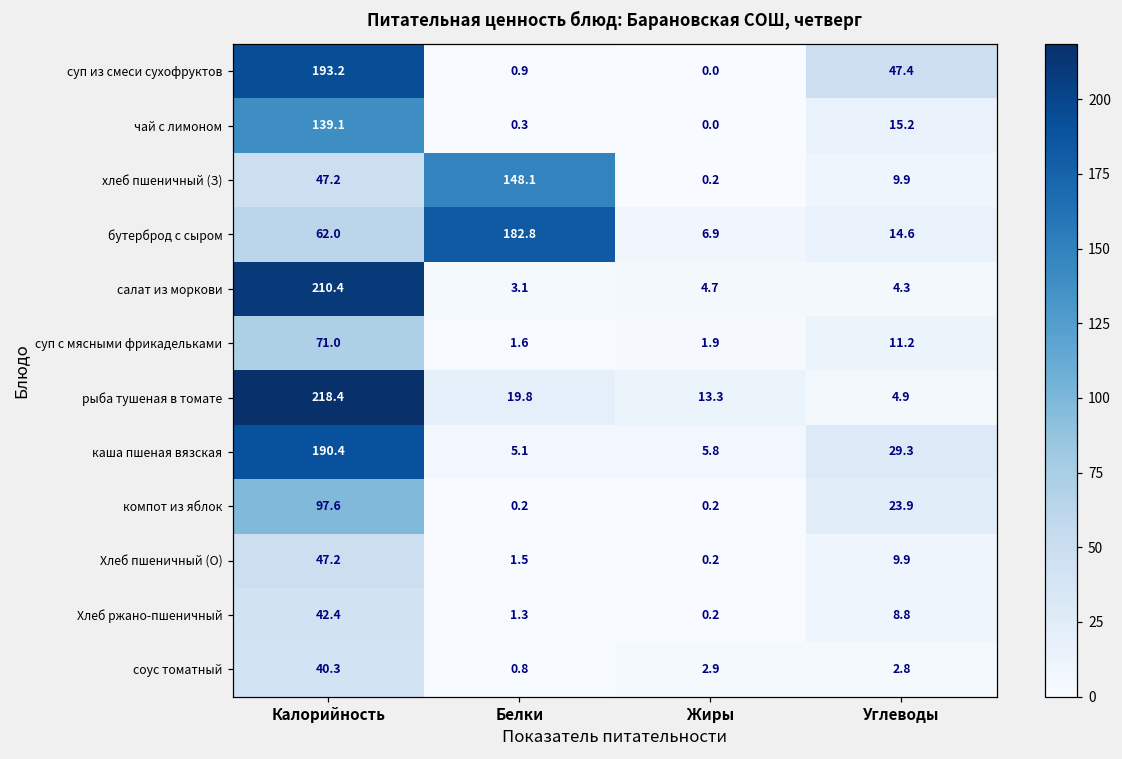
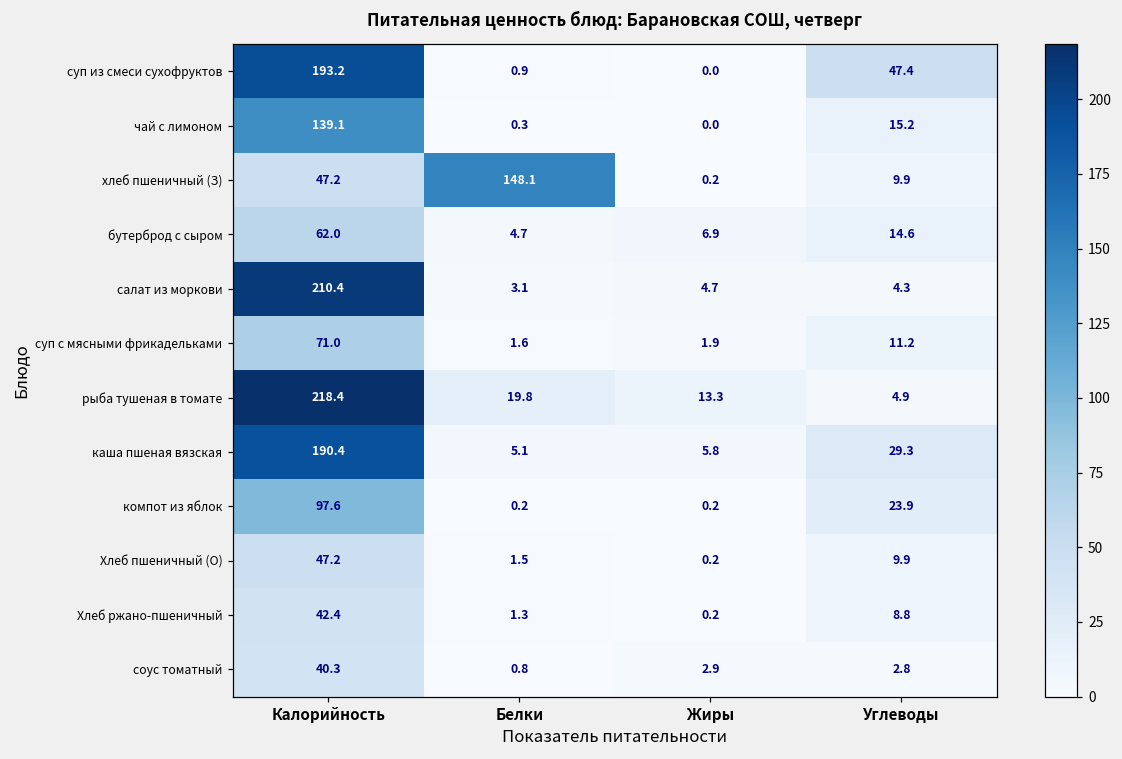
  {
    "суп из смеси сухофруктов": {
      "Калорийность": 193.2,
      "Белки": 0.9,
      "Жиры": 0.0,
      "Углеводы": 47.4
    },
    "чай с лимоном": {
      "Калорийность": 139.1,
      "Белки": 0.3,
      "Жиры": 0.0,
      "Углеводы": 15.2
    },
    "хлеб пшеничный (З)": {
      "Калорийность": 47.2,
      "Белки": 148.1,
      "Жиры": 0.2,
      "Углеводы": 9.9
    },
    "бутерброд с сыром": {
      "Калорийность": 62.0,
-     "Белки": 182.8,
+     "Белки": 4.7,
      "Жиры": 6.9,
      "Углеводы": 14.6
    },
    "салат из моркови": {
      "Калорийность": 210.4,
      "Белки": 3.1,
      "Жиры": 4.7,
      "Углеводы": 4.3
    },
    "суп с мясными фрикадельками": {
      "Калорийность": 71.0,
      "Белки": 1.6,
      "Жиры": 1.9,
      "Углеводы": 11.2
    },
    "рыба тушеная в томате": {
      "Калорийность": 218.4,
      "Белки": 19.8,
      "Жиры": 13.3,
      "Углеводы": 4.9
    },
    "каша пшеная вязская": {
      "Калорийность": 190.4,
      "Белки": 5.1,
      "Жиры": 5.8,
      "Углеводы": 29.3
    },
    "компот из яблок": {
      "Калорийность": 97.6,
      "Белки": 0.2,
      "Жиры": 0.2,
      "Углеводы": 23.9
    },
    "Хлеб пшеничный (О)": {
      "Калорийность": 47.2,
      "Белки": 1.5,
      "Жиры": 0.2,
      "Углеводы": 9.9
    },
    "Хлеб ржано-пшеничный": {
      "Калорийность": 42.4,
      "Белки": 1.3,
      "Жиры": 0.2,
      "Углеводы": 8.8
    },
    "соус томатный": {
      "Калорийность": 40.3,
      "Белки": 0.8,
      "Жиры": 2.9,
      "Углеводы": 2.8
    }
  }
